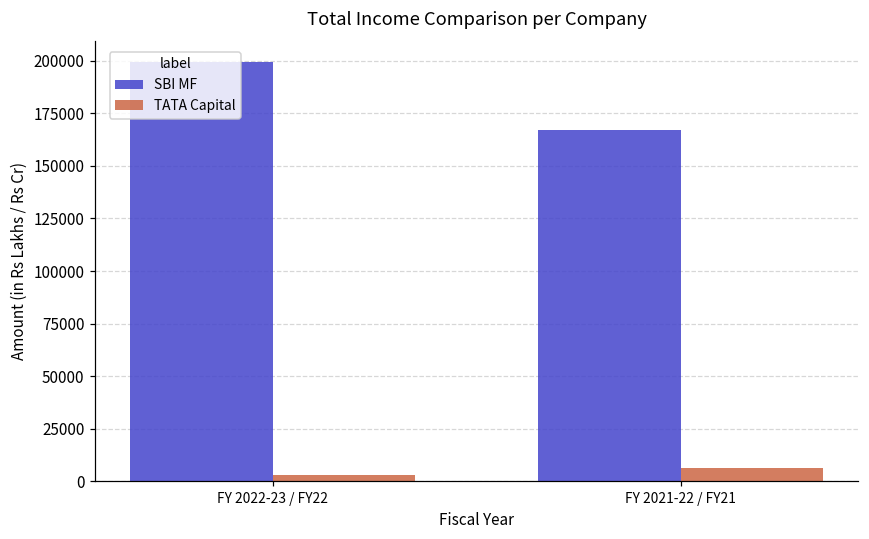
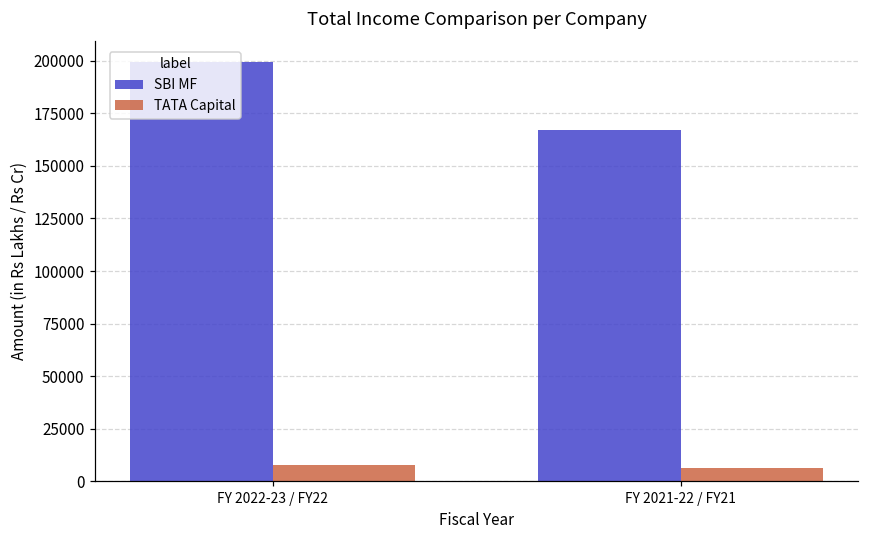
  {
    "SBI MF": {
      "FY 2021-22 / FY21": 167000
    },
    "TATA Capital": {
-     "FY 2022-23 / FY22": 3000,
+     "FY 2022-23 / FY22": 8000,
      "FY 2021-22 / FY21": 6000
    }
  }
